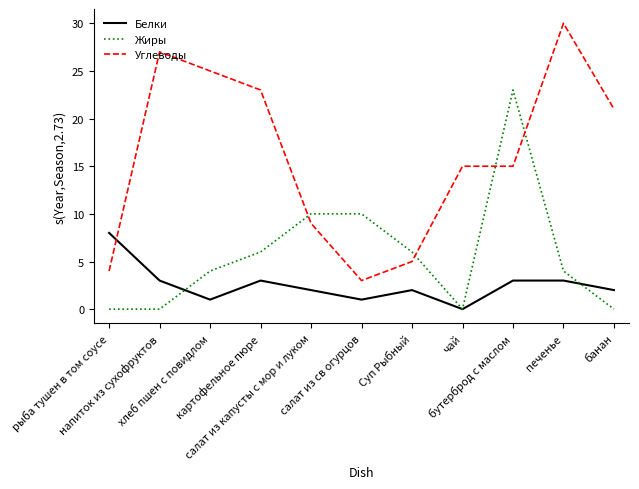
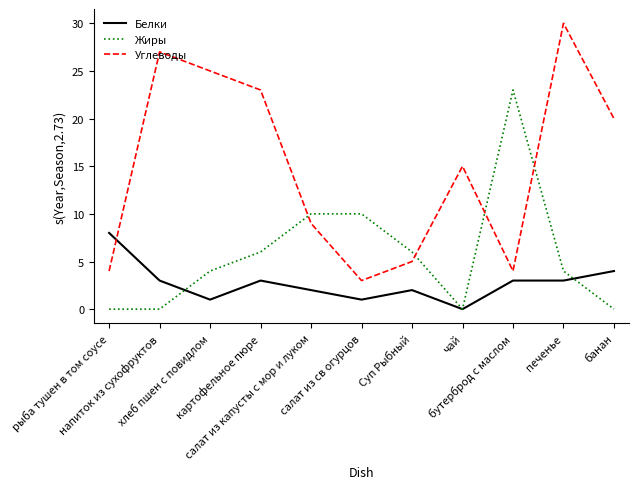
  {
    "Белки": {
      "рыба тушен в том соусе": 8,
      "напиток из сухофруктов": 3,
      "хлеб пшен с повидлом": 1,
      "картофельное пюре": 3,
      "салат из капусты с мор и луком": 2,
      "салат из св огурцов": 1,
      "Суп Рыбный": 2,
      "бутерброд с маслом": 3,
      "печенье": 3,
-     "банан": 2
+     "банан": 4
    },
    "Жиры": {
      "рыба тушен в том соусе": 0,
      "напиток из сухофруктов": 0,
      "хлеб пшен с повидлом": 4,
      "картофельное пюре": 6,
      "салат из капусты с мор и луком": 10,
      "салат из св огурцов": 10,
      "Суп Рыбный": 6,
      "бутерброд с маслом": 23,
      "печенье": 4,
      "банан": 0
    },
    "Углеводы": {
      "рыба тушен в том соусе": 4,
      "напиток из сухофруктов": 27,
      "хлеб пшен с повидлом": 25,
      "картофельное пюре": 23,
      "салат из капусты с мор и луком": 9,
      "салат из св огурцов": 3,
      "Суп Рыбный": 5,
      "чай": 15,
-     "бутерброд с маслом": 15,
+     "бутерброд с маслом": 4,
      "печенье": 30,
-     "банан": 21
+     "банан": 20
    }
  }
